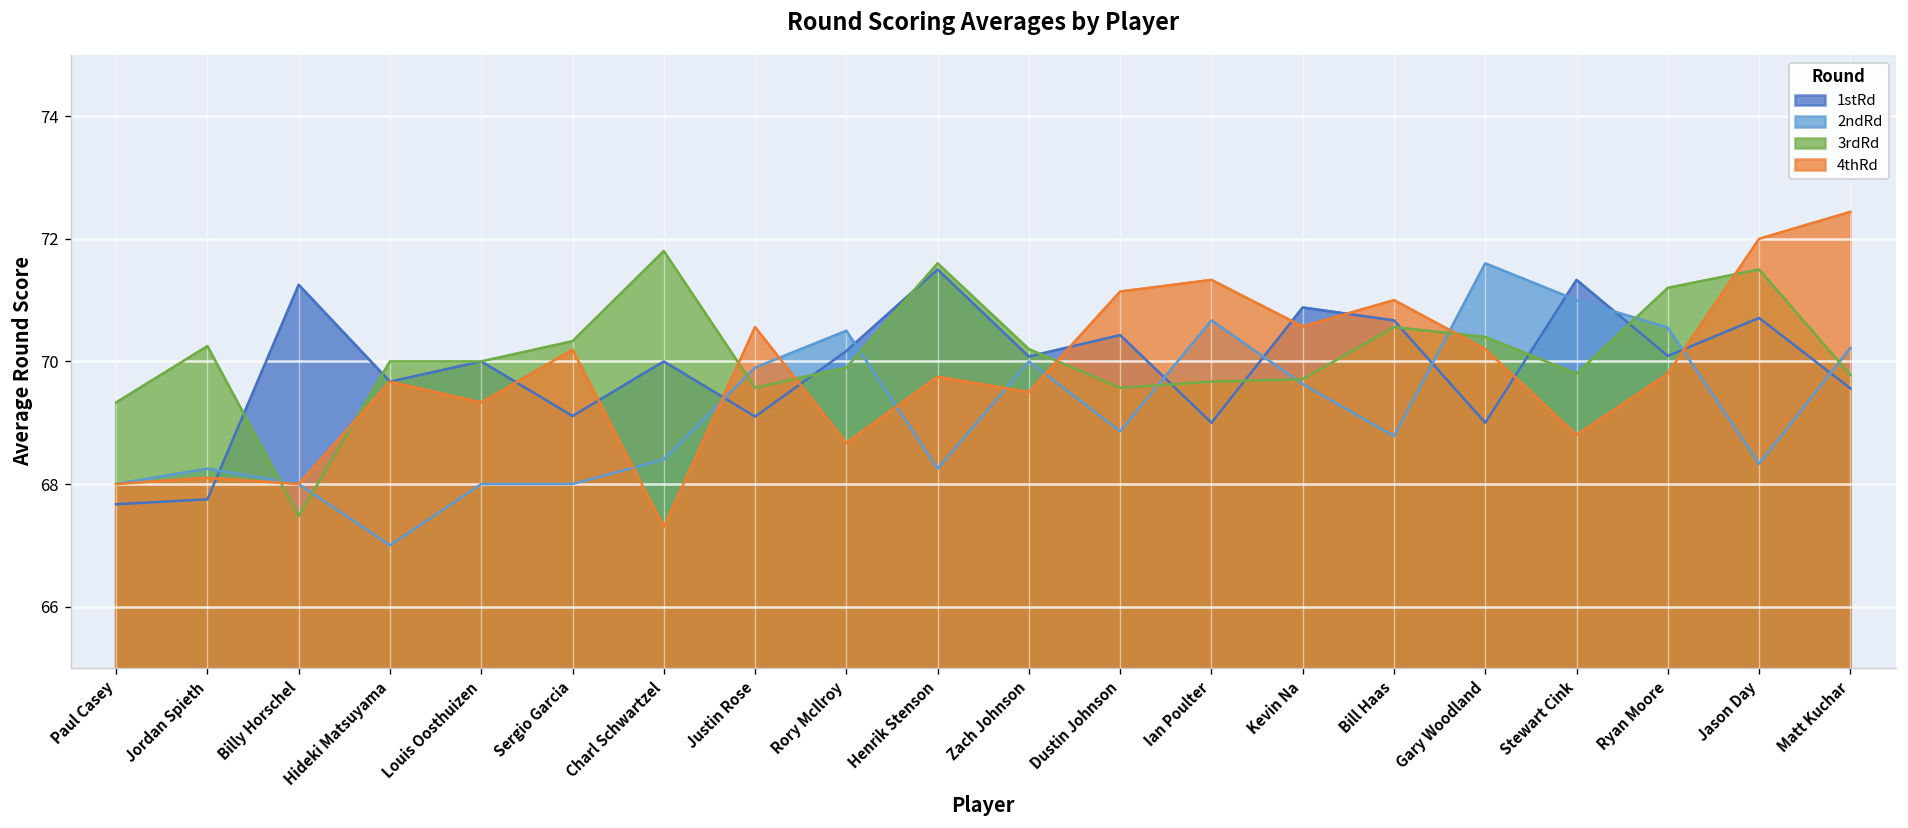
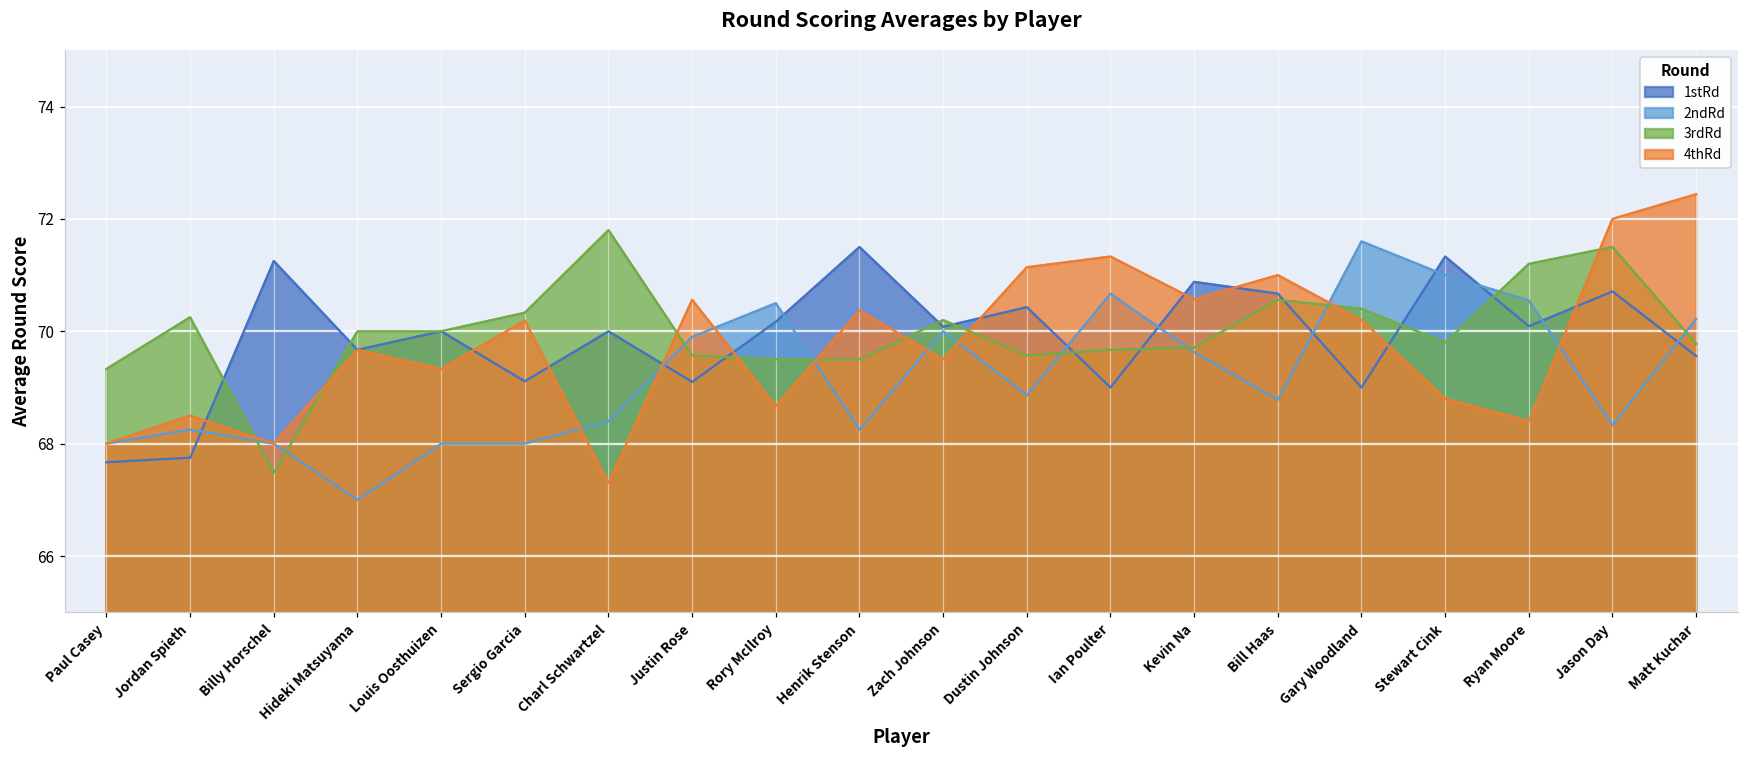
  {
    "3rdRd": {
      "Paul Casey": 69.3,
      "Jordan Spieth": 70.3,
      "Billy Horschel": 67.5,
      "Hideki Matsuyama": 70.0,
      "Sergio Garcia": 70.3,
      "Charl Schwartzel": 71.8,
      "Justin Rose": 69.6,
-     "Rory McIlroy": 69.9,
-     "Henrik Stenson": 71.6,
+     "Rory McIlroy": 69.5,
+     "Henrik Stenson": 69.5,
      "Zach Johnson": 70.2,
      "Dustin Johnson": 69.6,
      "Ian Poulter": 69.7,
      "Kevin Na": 69.7,
      "Bill Haas": 70.6,
      "Gary Woodland": 70.4,
      "Stewart Cink": 69.8,
      "Ryan Moore": 71.2,
      "Jason Day": 71.5,
      "Matt Kuchar": 69.8
    },
    "4thRd": {
-     "Jordan Spieth": 68.1,
+     "Jordan Spieth": 68.5,
      "Louis Oosthuizen": 69.3,
      "Sergio Garcia": 70.2,
      "Charl Schwartzel": 67.3,
      "Justin Rose": 70.6,
      "Rory McIlroy": 68.7,
-     "Henrik Stenson": 69.8,
+     "Henrik Stenson": 70.4,
      "Zach Johnson": 69.5,
      "Dustin Johnson": 71.1,
      "Ian Poulter": 71.3,
      "Kevin Na": 70.6,
      "Bill Haas": 71.0,
      "Gary Woodland": 70.2,
      "Stewart Cink": 68.8,
-     "Ryan Moore": 69.8,
+     "Ryan Moore": 68.4,
      "Jason Day": 72.0,
      "Matt Kuchar": 72.4
    }
  }
